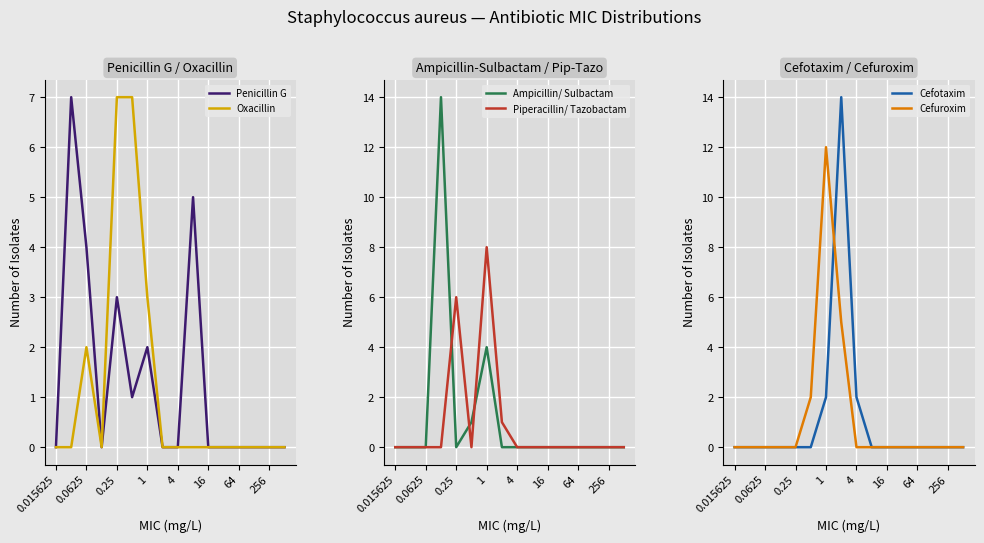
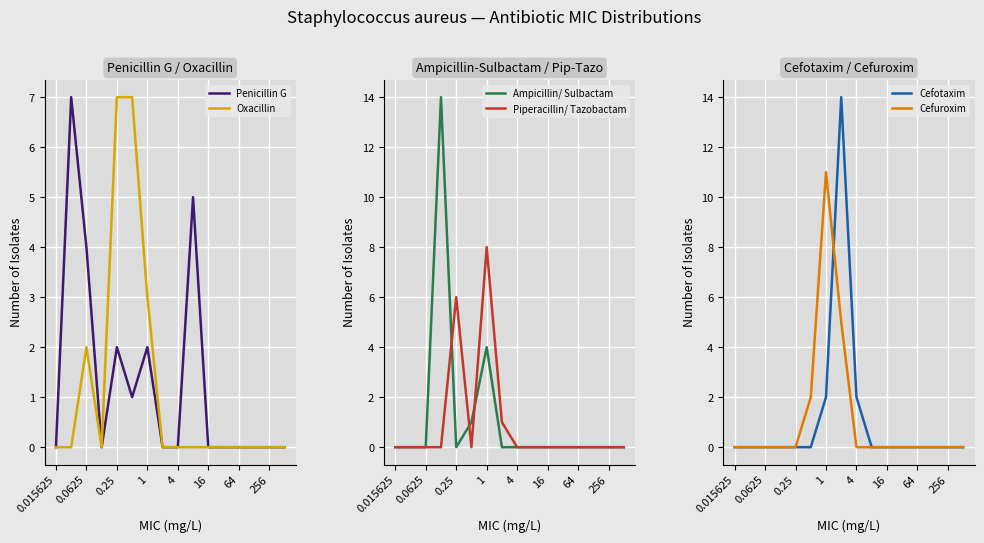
  {
    "Penicillin G / Oxacillin": {
      "Penicillin G": {
        "0.0625": 4,
-       "0.25": 3,
+       "0.25": 2,
        "1": 2
      },
      "Oxacillin": {
        "0.0625": 2,
        "0.25": 7,
        "1": 3
      }
    },
    "Ampicillin-Sulbactam / Pip-Tazo": {
      "Ampicillin/ Sulbactam": {
        "0.25": 0.0,
        "1": 4.0
      },
      "Piperacillin/ Tazobactam": {
        "0.25": 6.0,
        "1": 8.0
      }
    },
    "Cefotaxim / Cefuroxim": {
      "Cefotaxim": {
        "1": 2,
        "4": 2
      },
      "Cefuroxim": {
-       "1": 12,
+       "1": 11,
        "4": 0
      }
    }
  }
